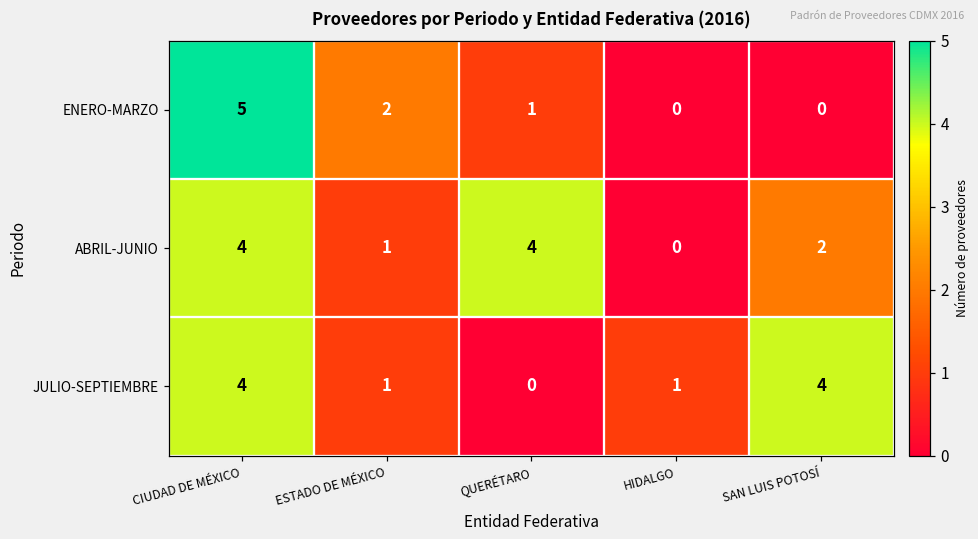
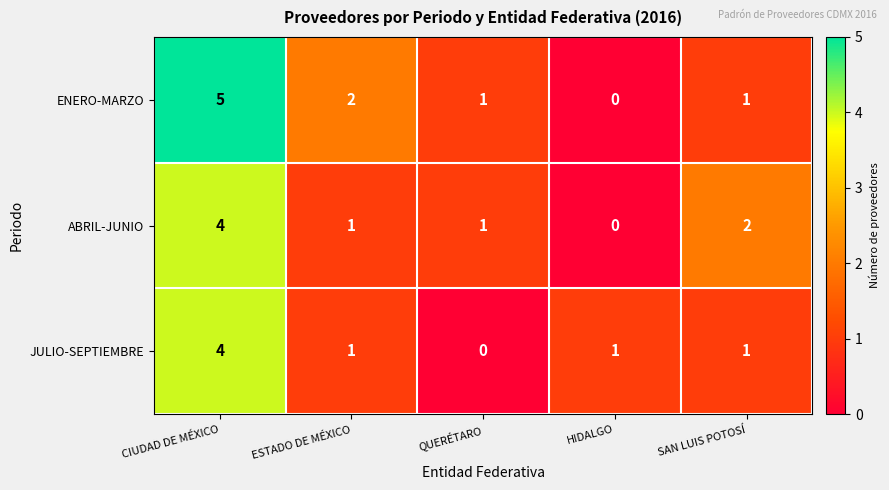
  {
    "ENERO-MARZO": {
      "CIUDAD DE MÉXICO": 5,
      "ESTADO DE MÉXICO": 2,
      "QUERÉTARO": 1,
      "HIDALGO": 0,
-     "SAN LUIS POTOSÍ": 0
+     "SAN LUIS POTOSÍ": 1
    },
    "ABRIL-JUNIO": {
      "CIUDAD DE MÉXICO": 4,
      "ESTADO DE MÉXICO": 1,
-     "QUERÉTARO": 4,
+     "QUERÉTARO": 1,
      "HIDALGO": 0,
      "SAN LUIS POTOSÍ": 2
    },
    "JULIO-SEPTIEMBRE": {
      "CIUDAD DE MÉXICO": 4,
      "ESTADO DE MÉXICO": 1,
      "QUERÉTARO": 0,
      "HIDALGO": 1,
-     "SAN LUIS POTOSÍ": 4
+     "SAN LUIS POTOSÍ": 1
    }
  }
